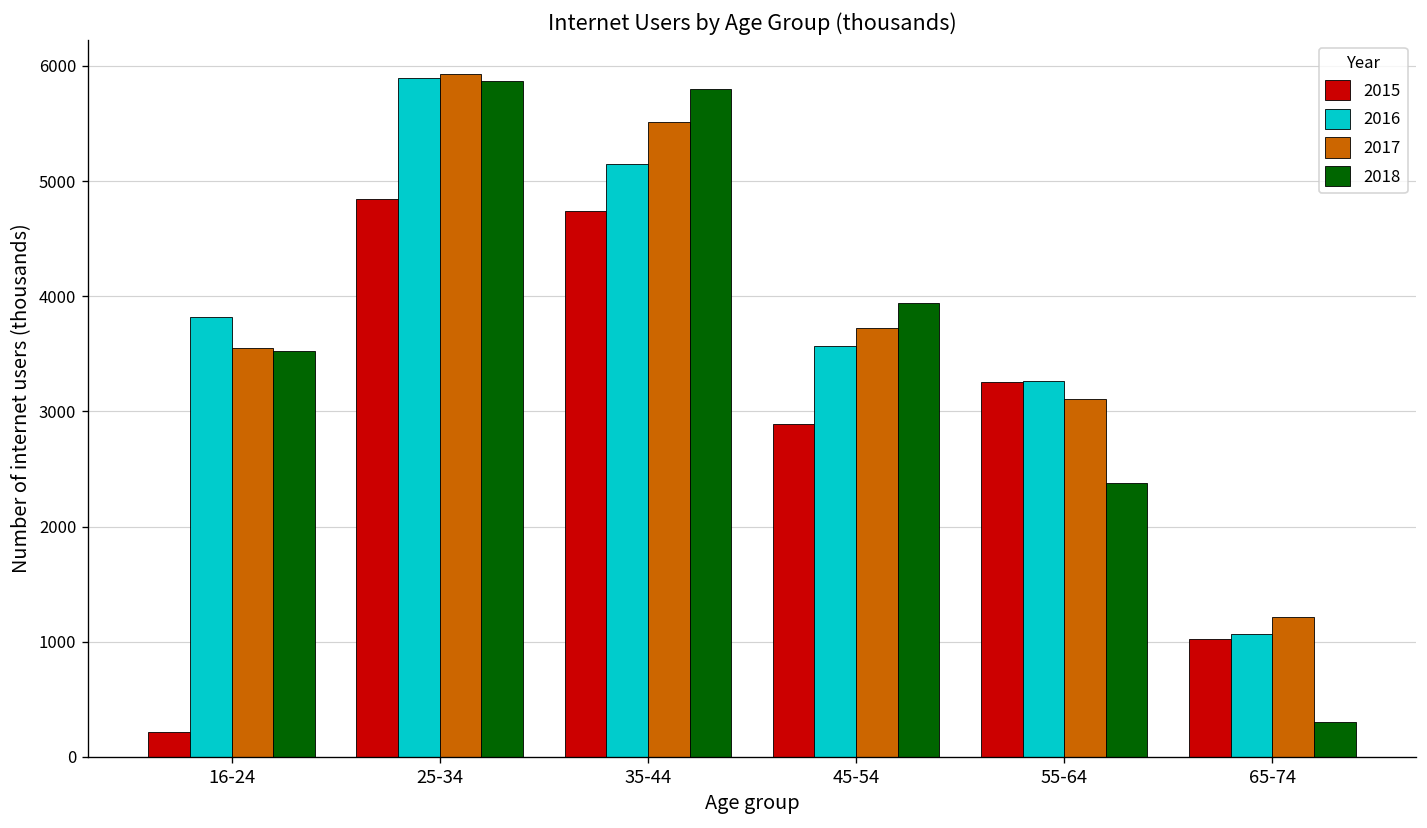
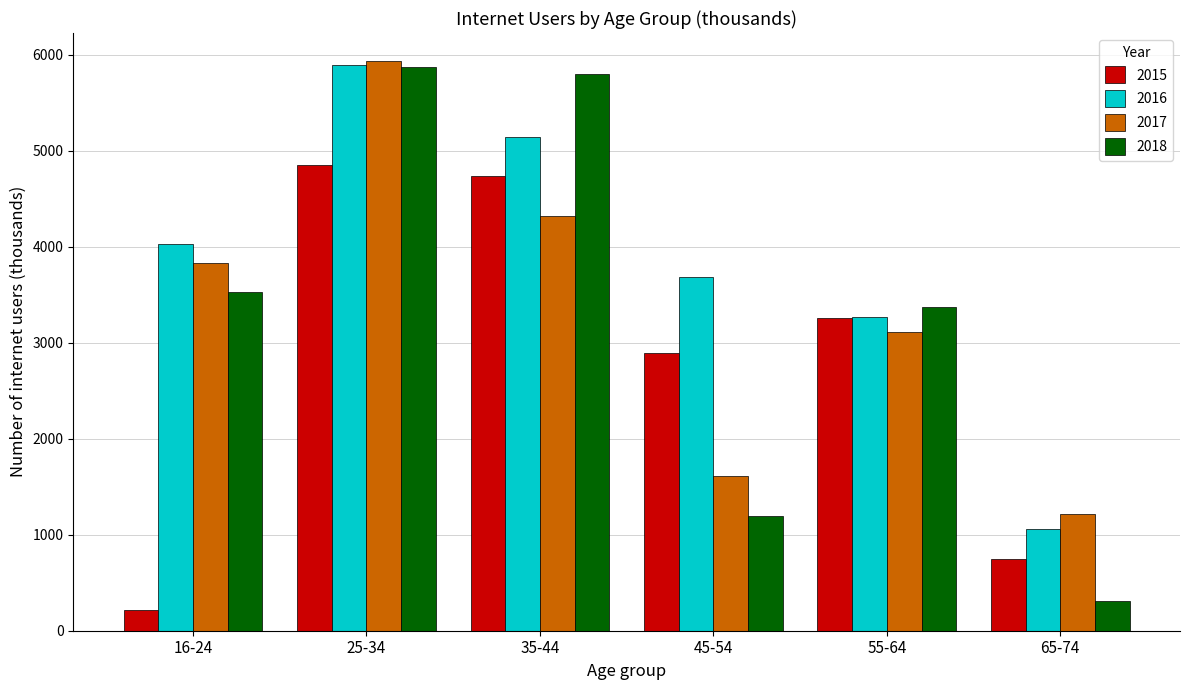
  {
    "2015": {
      "16-24": 200,
      "25-34": 4800,
      "35-44": 4700,
      "45-54": 2900,
      "55-64": 3300,
-     "65-74": 1000
+     "65-74": 800
    },
    "2016": {
-     "16-24": 3800,
+     "16-24": 4000,
      "25-34": 5900,
      "35-44": 5100,
-     "45-54": 3600,
+     "45-54": 3700,
      "55-64": 3300,
      "65-74": 1100
    },
    "2017": {
-     "16-24": 3600,
+     "16-24": 3800,
      "25-34": 5900,
-     "35-44": 5500,
-     "45-54": 3700,
+     "35-44": 4300,
+     "45-54": 1600,
      "55-64": 3100,
      "65-74": 1200
    },
    "2018": {
      "16-24": 3500,
      "25-34": 5900,
      "35-44": 5800,
-     "45-54": 3900,
-     "55-64": 2400,
+     "45-54": 1200,
+     "55-64": 3400,
      "65-74": 300
    }
  }
